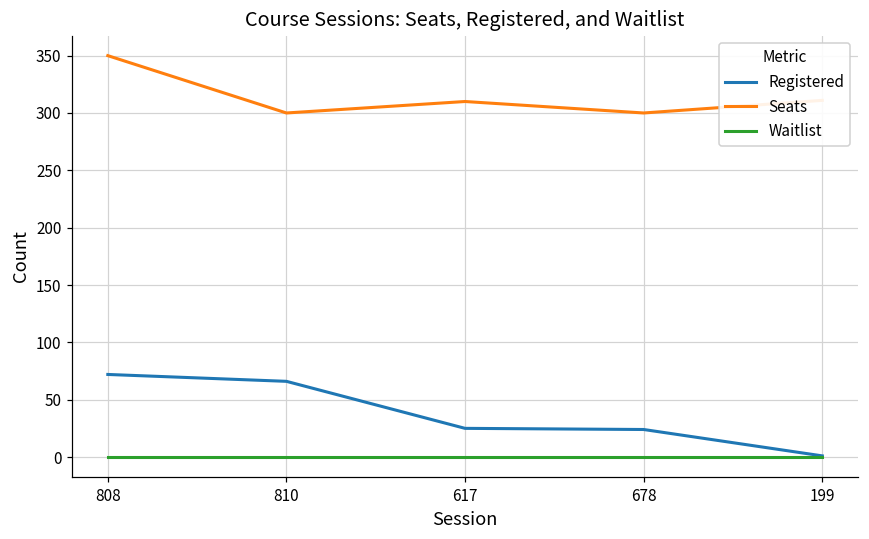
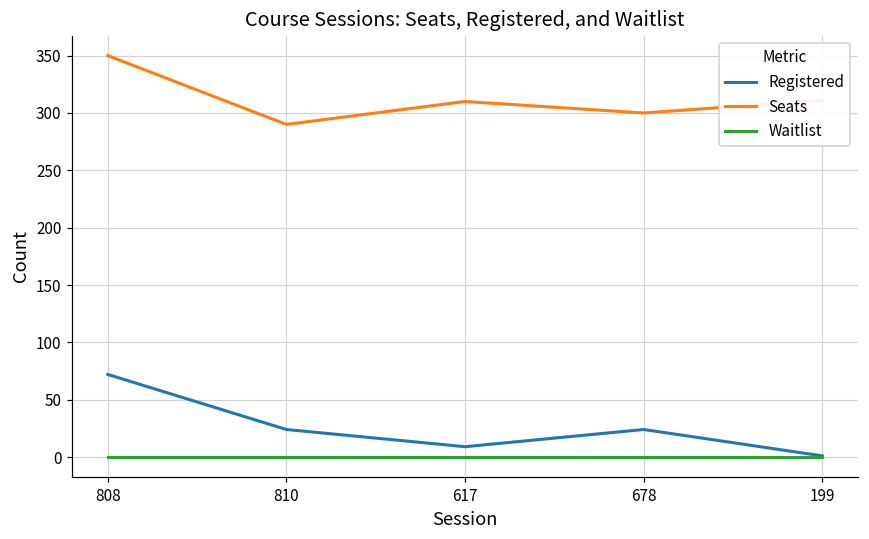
  {
    "Registered": {
      "808": 72,
-     "810": 66,
-     "617": 25,
+     "810": 24,
+     "617": 9,
      "678": 24
    },
    "Seats": {
      "808": 350,
-     "810": 300,
+     "810": 290,
      "617": 310,
      "678": 300
    },
    "Waitlist": {
      "808": 0,
      "810": 0,
      "617": 0,
      "678": 0
    }
  }
